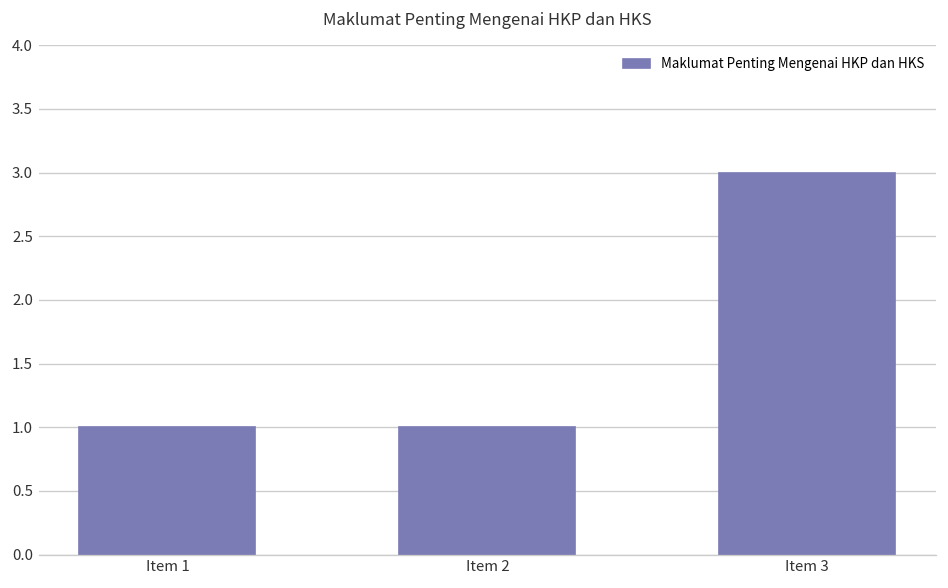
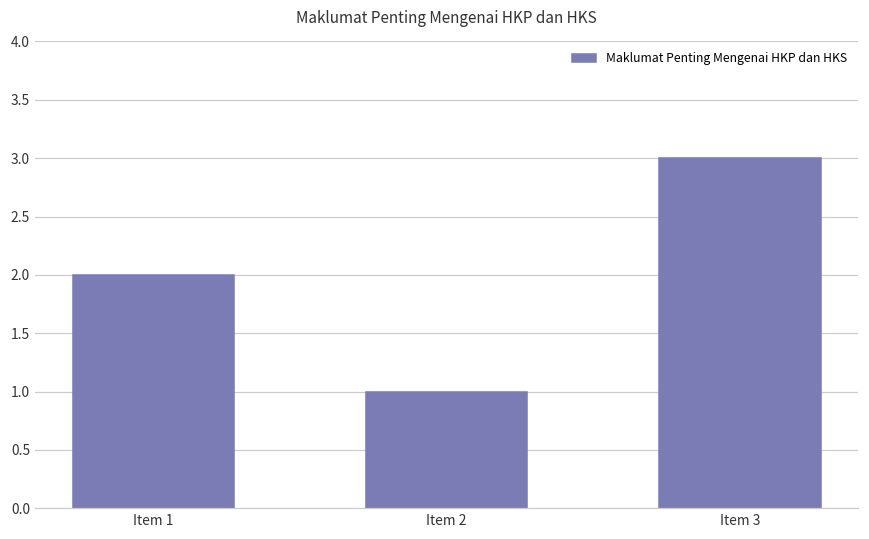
  {
-   "Item 1": 1,
+   "Item 1": 2,
    "Item 2": 1,
    "Item 3": 3
  }
